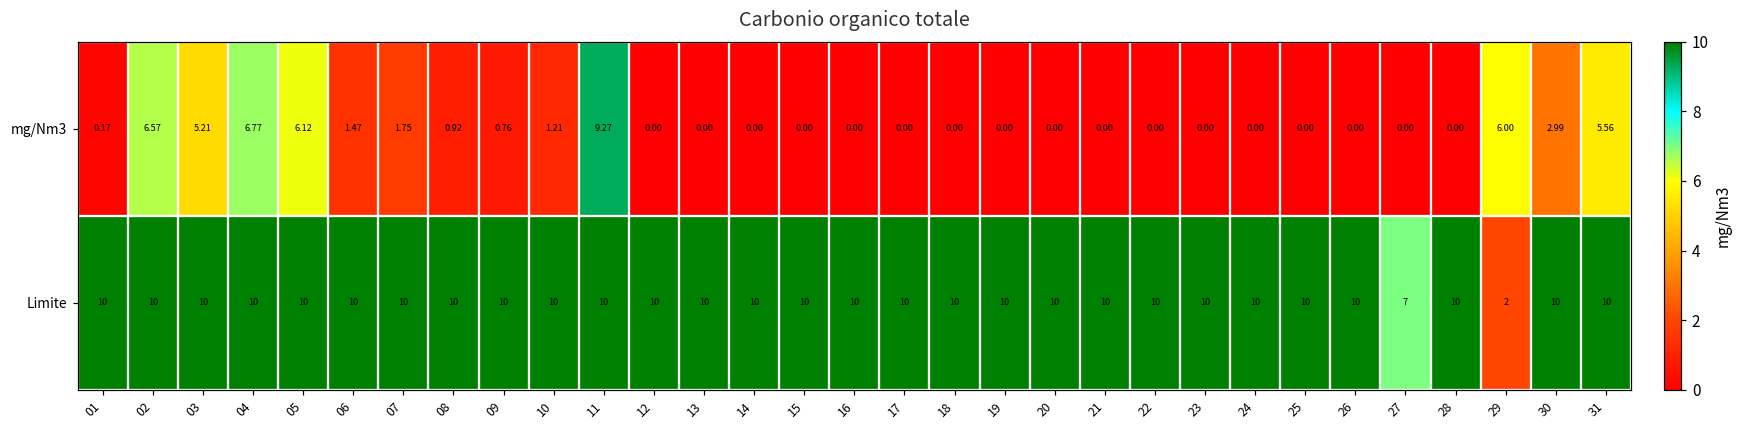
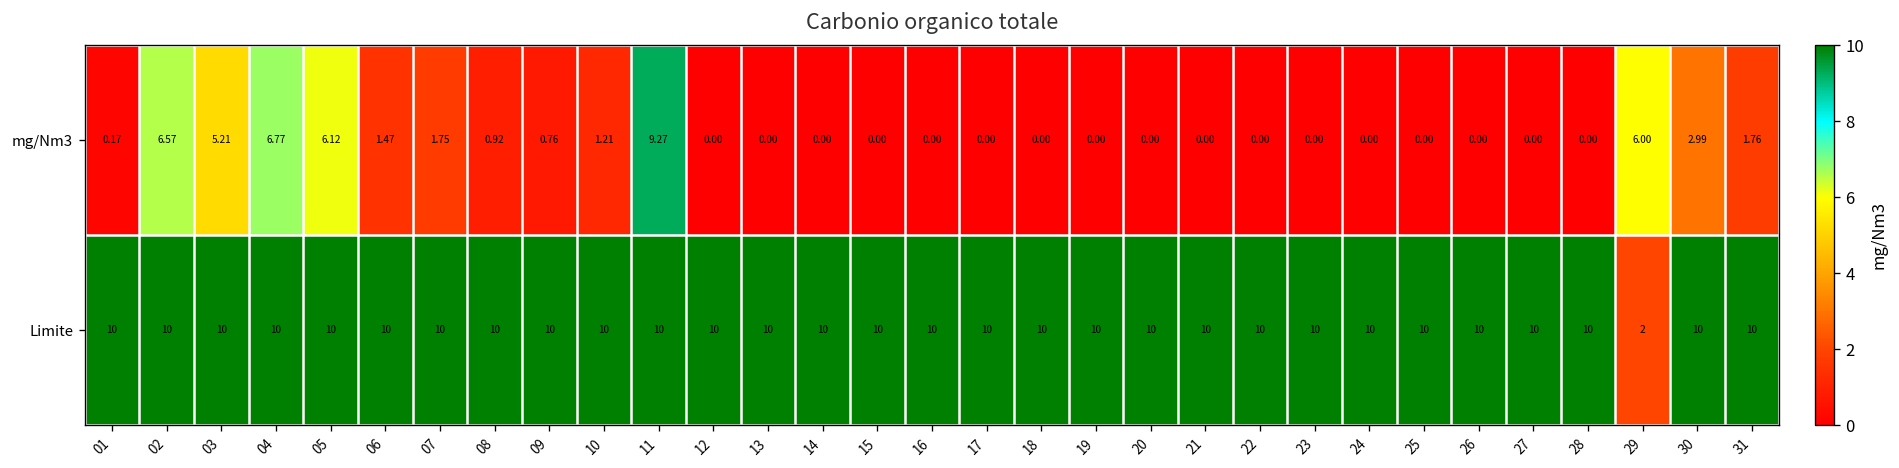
  {
    "mg/Nm3": {
      "01": 0.17,
      "02": 6.57,
      "03": 5.21,
      "04": 6.77,
      "05": 6.12,
      "06": 1.47,
      "07": 1.75,
      "08": 0.92,
      "09": 0.76,
      "10": 1.21,
      "11": 9.27,
      "12": 0.00,
      "13": 0.00,
      "14": 0.00,
      "15": 0.00,
      "16": 0.00,
      "17": 0.00,
      "18": 0.00,
      "19": 0.00,
      "20": 0.00,
      "21": 0.00,
      "22": 0.00,
      "23": 0.00,
      "24": 0.00,
      "25": 0.00,
      "26": 0.00,
      "27": 0.00,
      "28": 0.00,
      "29": 6.00,
      "30": 2.99,
-     "31": 5.56
+     "31": 1.76
    },
    "Limite": {
      "01": 10,
      "02": 10,
      "03": 10,
      "04": 10,
      "05": 10,
      "06": 10,
      "07": 10,
      "08": 10,
      "09": 10,
      "10": 10,
      "11": 10,
      "12": 10,
      "13": 10,
      "14": 10,
      "15": 10,
      "16": 10,
      "17": 10,
      "18": 10,
      "19": 10,
      "20": 10,
      "21": 10,
      "22": 10,
      "23": 10,
      "24": 10,
      "25": 10,
      "26": 10,
-     "27": 7,
+     "27": 10,
      "28": 10,
      "29": 2,
      "30": 10,
      "31": 10
    }
  }
